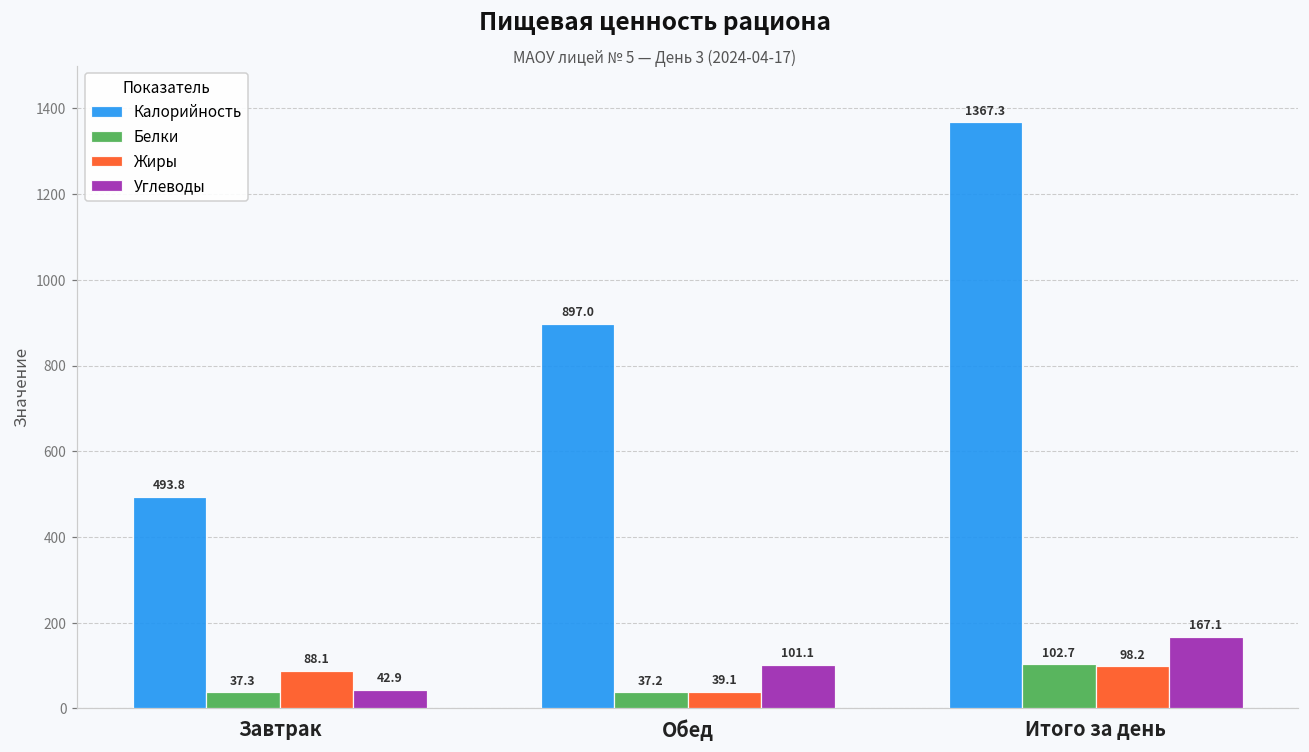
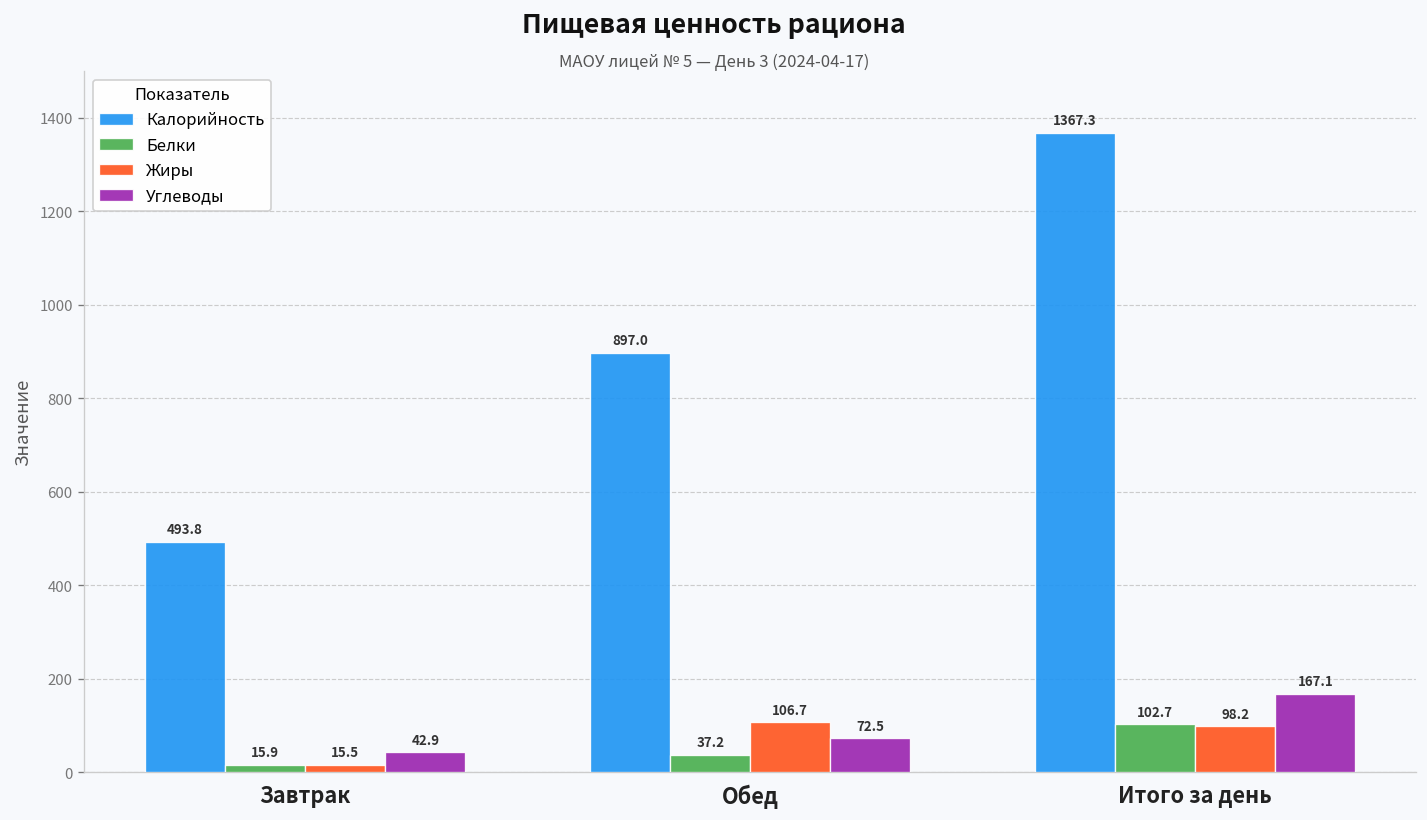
  {
    "Калорийность": {
      "Завтрак": 493.8,
      "Обед": 897.0,
      "Итого за день": 1367.3
    },
    "Белки": {
-     "Завтрак": 37.3,
+     "Завтрак": 15.9,
      "Обед": 37.2,
      "Итого за день": 102.7
    },
    "Жиры": {
-     "Завтрак": 88.1,
-     "Обед": 39.1,
+     "Завтрак": 15.5,
+     "Обед": 106.7,
      "Итого за день": 98.2
    },
    "Углеводы": {
      "Завтрак": 42.9,
-     "Обед": 101.1,
+     "Обед": 72.5,
      "Итого за день": 167.1
    }
  }
